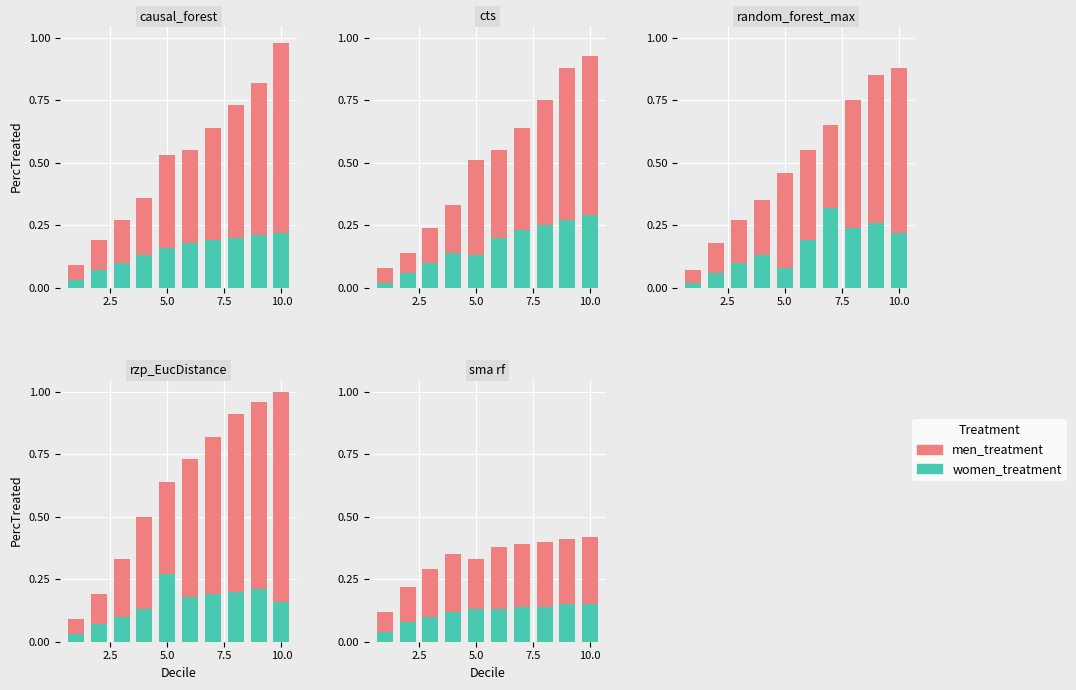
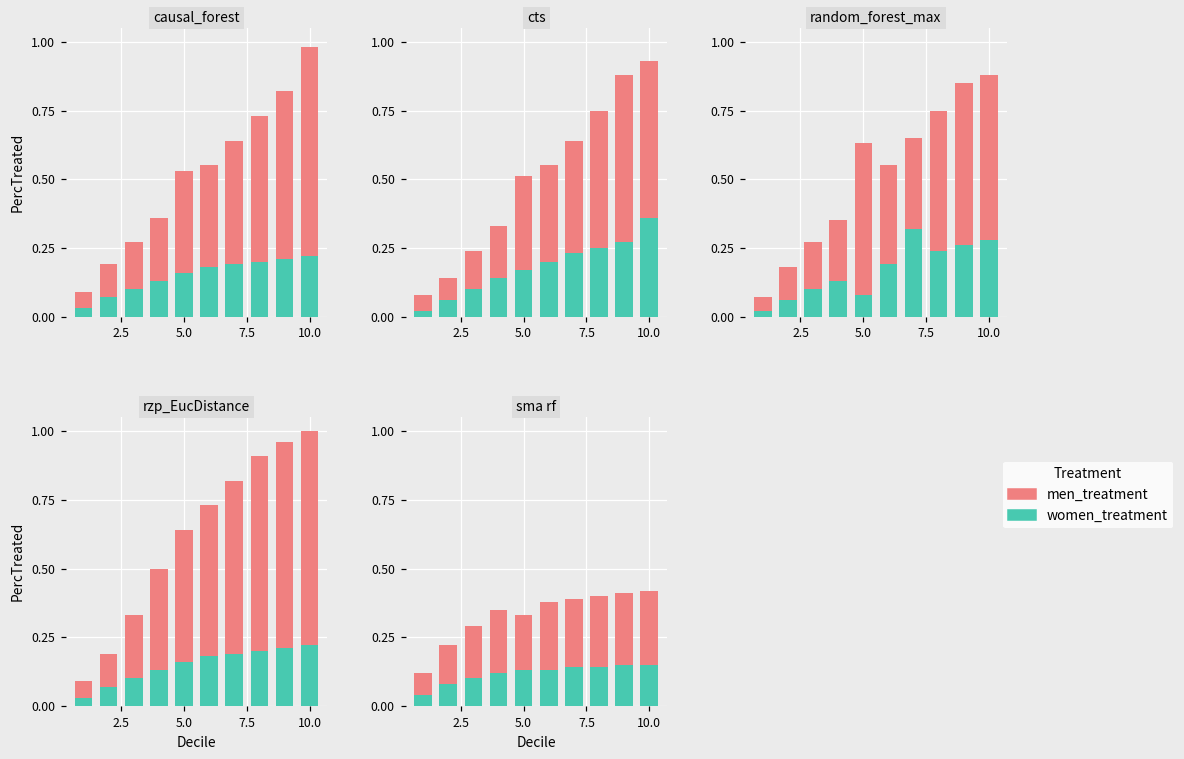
  {
    "causal_forest": {
      "men_treatment": {
        "5.0": 0.53,
        "10.0": 0.98
      }
    },
    "cts": {
      "men_treatment": {
        "5.0": 0.51,
        "10.0": 0.93
      },
      "women_treatment": {
-       "5.0": 0.13,
-       "10.0": 0.29
+       "5.0": 0.17,
+       "10.0": 0.36
      }
    },
    "random_forest_max": {
      "men_treatment": {
-       "5.0": 0.46,
+       "5.0": 0.63,
        "10.0": 0.88
      },
      "women_treatment": {
-       "10.0": 0.22
+       "10.0": 0.28
      }
    },
    "rzp_EucDistance": {
      "men_treatment": {
        "5.0": 0.64,
        "10.0": 1.00
      },
      "women_treatment": {
-       "5.0": 0.27,
-       "10.0": 0.16
+       "5.0": 0.16,
+       "10.0": 0.22
      }
    },
    "sma rf": {
      "men_treatment": {
        "5.0": 0.33,
        "10.0": 0.42
      }
    }
  }
